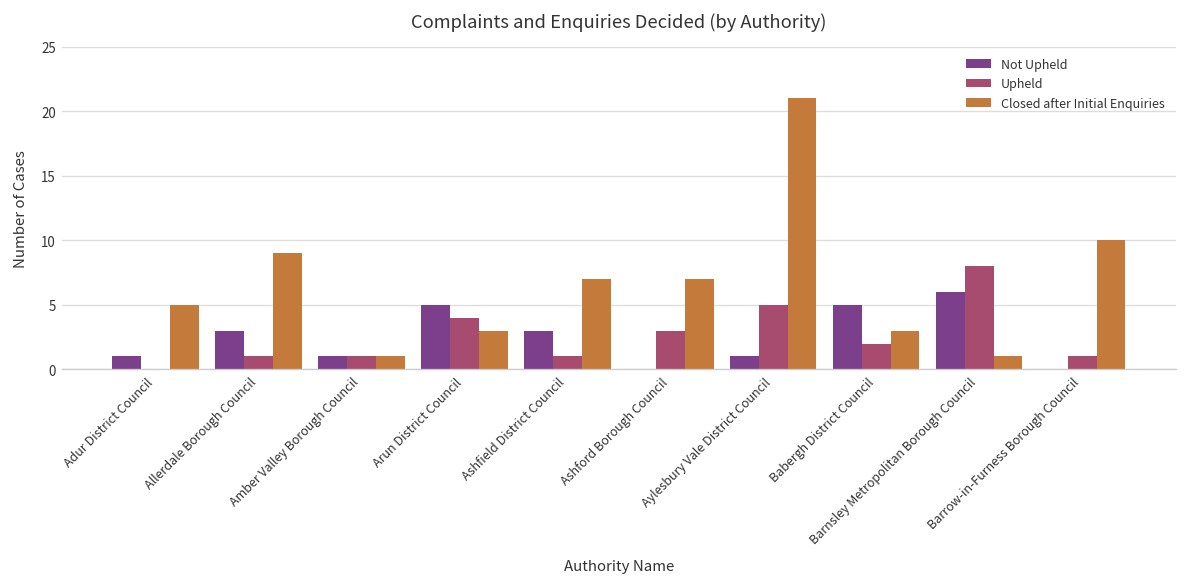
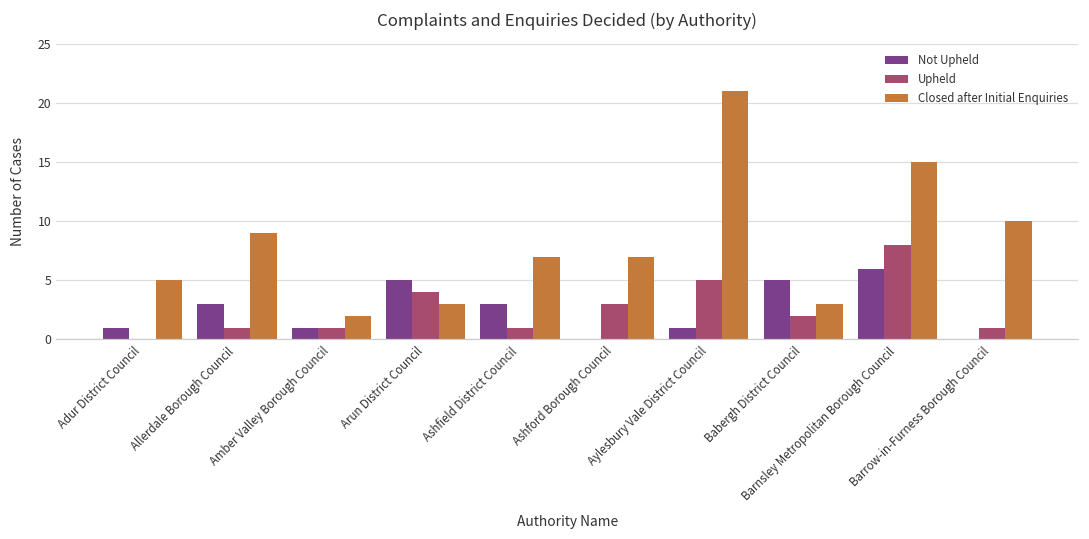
  {
    "Closed after Initial Enquiries": {
      "Adur District Council": 5,
      "Allerdale Borough Council": 9,
-     "Amber Valley Borough Council": 1,
+     "Amber Valley Borough Council": 2,
      "Arun District Council": 3,
      "Ashfield District Council": 7,
      "Ashford Borough Council": 7,
      "Aylesbury Vale District Council": 21,
      "Babergh District Council": 3,
-     "Barnsley Metropolitan Borough Council": 1,
+     "Barnsley Metropolitan Borough Council": 15,
      "Barrow-in-Furness Borough Council": 10
    }
  }
